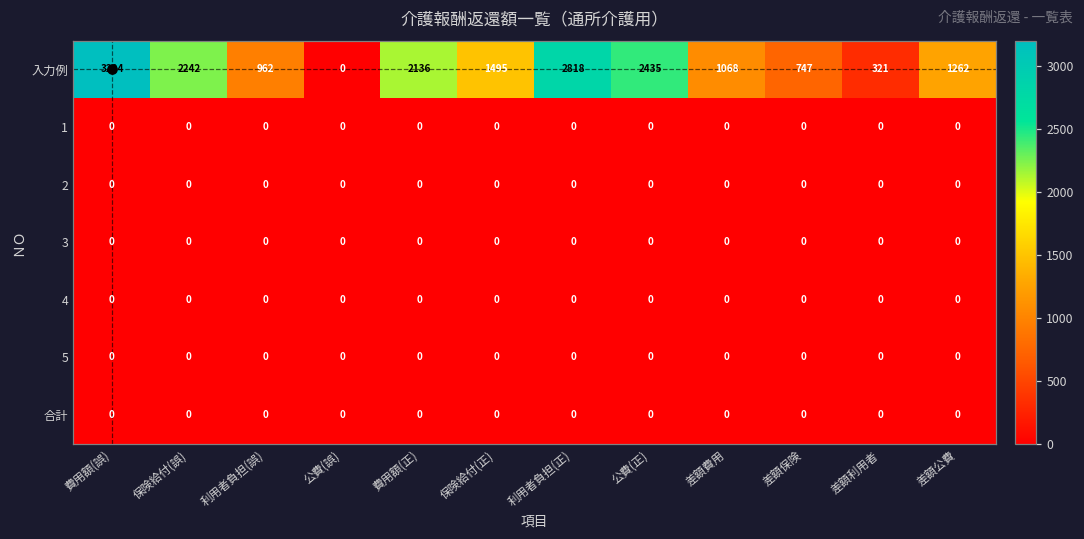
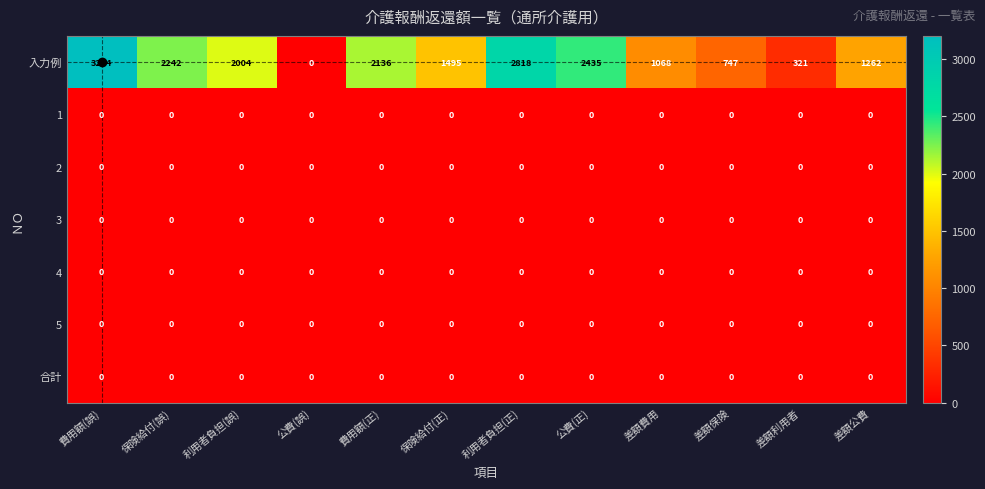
  {
    "入力例": {
      "保険給付(誤)": 2242,
-     "利用者負担(誤)": 962,
+     "利用者負担(誤)": 2004,
      "公費(誤)": 0,
      "費用額(正)": 2136,
      "保険給付(正)": 1495,
      "利用者負担(正)": 2818,
      "公費(正)": 2435,
      "差額費用": 1068,
      "差額保険": 747,
      "差額利用者": 321,
      "差額公費": 1262
    },
    "1": {
      "費用額(誤)": 0,
      "保険給付(誤)": 0,
      "利用者負担(誤)": 0,
      "公費(誤)": 0,
      "費用額(正)": 0,
      "保険給付(正)": 0,
      "利用者負担(正)": 0,
      "公費(正)": 0,
      "差額費用": 0,
      "差額保険": 0,
      "差額利用者": 0,
      "差額公費": 0
    },
    "2": {
      "費用額(誤)": 0,
      "保険給付(誤)": 0,
      "利用者負担(誤)": 0,
      "公費(誤)": 0,
      "費用額(正)": 0,
      "保険給付(正)": 0,
      "利用者負担(正)": 0,
      "公費(正)": 0,
      "差額費用": 0,
      "差額保険": 0,
      "差額利用者": 0,
      "差額公費": 0
    },
    "3": {
      "費用額(誤)": 0,
      "保険給付(誤)": 0,
      "利用者負担(誤)": 0,
      "公費(誤)": 0,
      "費用額(正)": 0,
      "保険給付(正)": 0,
      "利用者負担(正)": 0,
      "公費(正)": 0,
      "差額費用": 0,
      "差額保険": 0,
      "差額利用者": 0,
      "差額公費": 0
    },
    "4": {
      "費用額(誤)": 0,
      "保険給付(誤)": 0,
      "利用者負担(誤)": 0,
      "公費(誤)": 0,
      "費用額(正)": 0,
      "保険給付(正)": 0,
      "利用者負担(正)": 0,
      "公費(正)": 0,
      "差額費用": 0,
      "差額保険": 0,
      "差額利用者": 0,
      "差額公費": 0
    },
    "5": {
      "費用額(誤)": 0,
      "保険給付(誤)": 0,
      "利用者負担(誤)": 0,
      "公費(誤)": 0,
      "費用額(正)": 0,
      "保険給付(正)": 0,
      "利用者負担(正)": 0,
      "公費(正)": 0,
      "差額費用": 0,
      "差額保険": 0,
      "差額利用者": 0,
      "差額公費": 0
    },
    "合計": {
      "費用額(誤)": 0,
      "保険給付(誤)": 0,
      "利用者負担(誤)": 0,
      "公費(誤)": 0,
      "費用額(正)": 0,
      "保険給付(正)": 0,
      "利用者負担(正)": 0,
      "公費(正)": 0,
      "差額費用": 0,
      "差額保険": 0,
      "差額利用者": 0,
      "差額公費": 0
    }
  }
